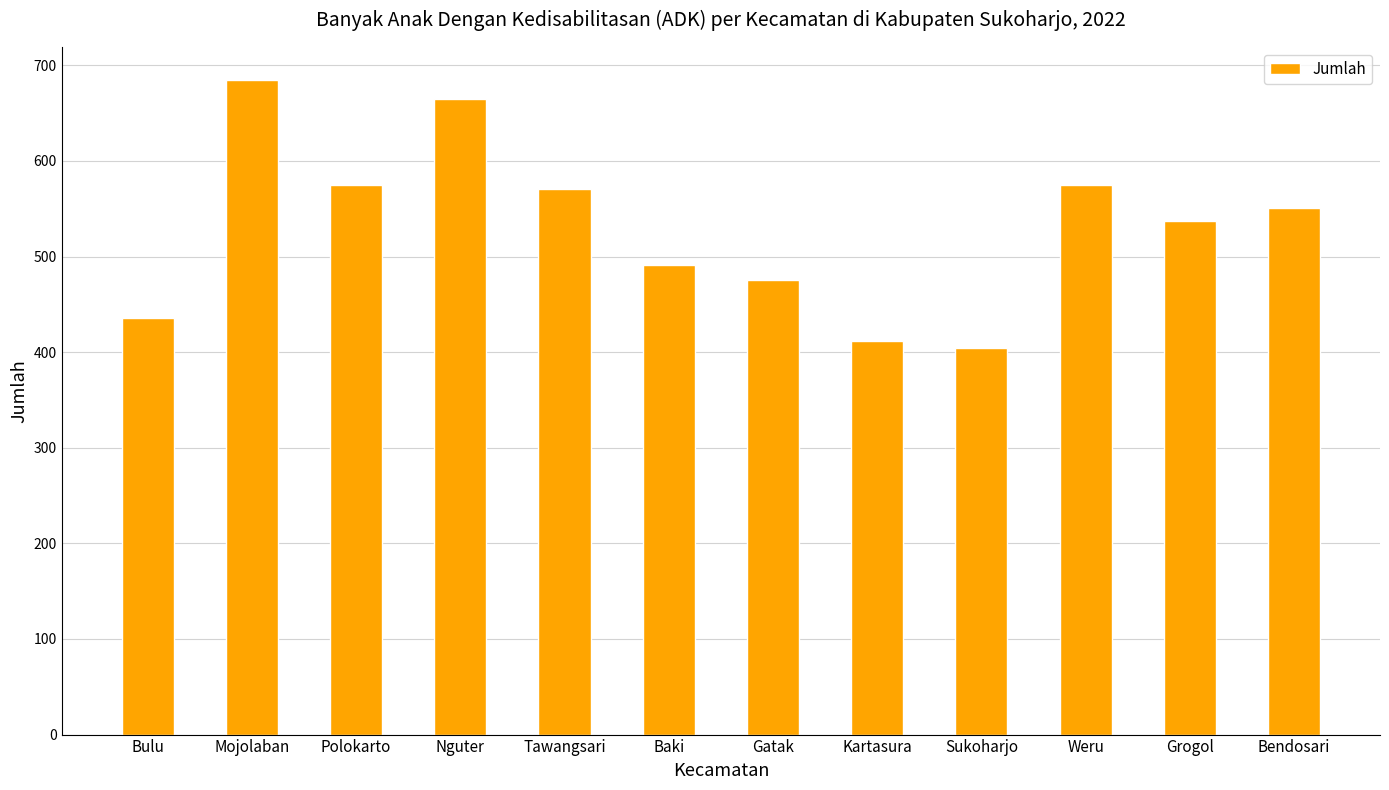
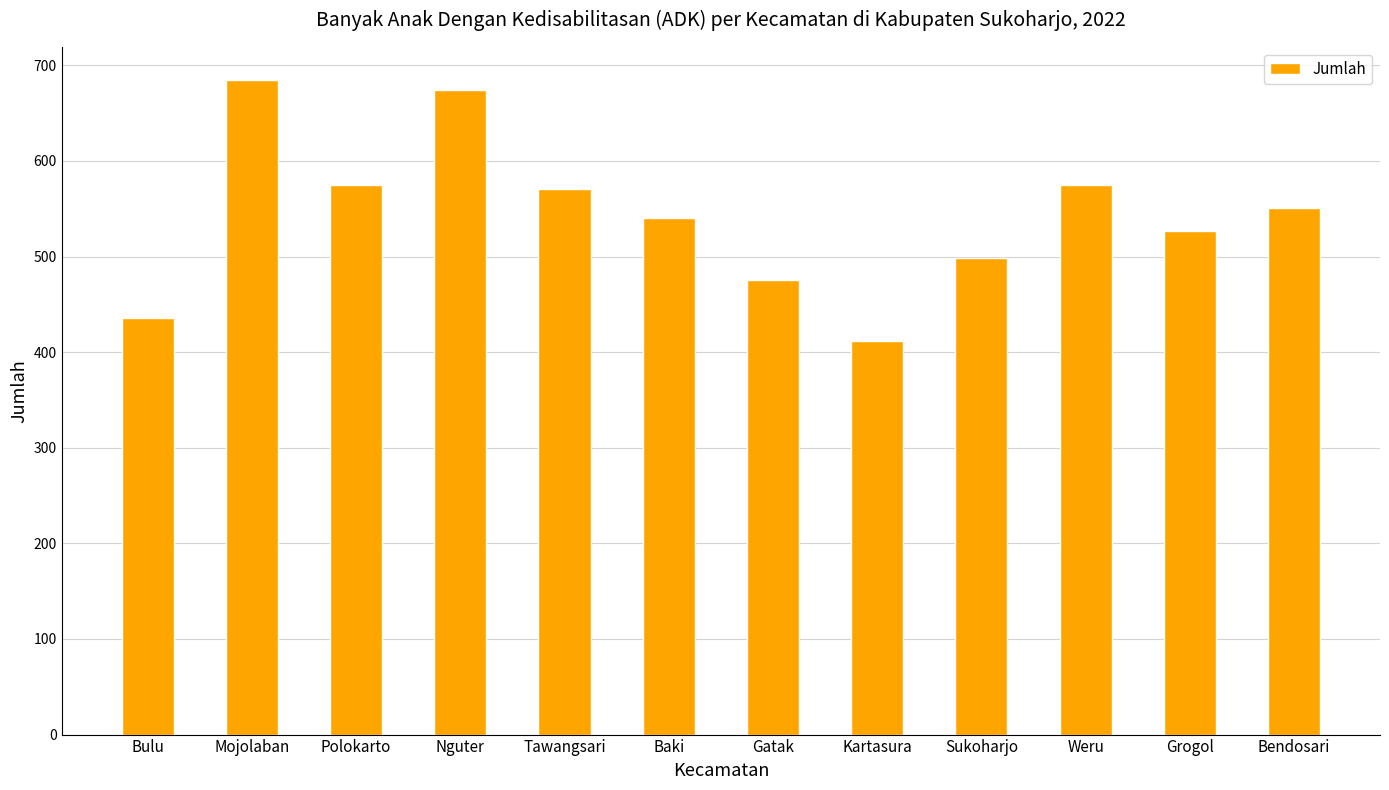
  {
    "Bulu": 440,
    "Mojolaban": 690,
    "Polokarto": 580,
-   "Nguter": 665,
+   "Nguter": 674,
    "Tawangsari": 570,
-   "Baki": 490,
+   "Baki": 540,
    "Gatak": 480,
    "Kartasura": 410,
-   "Sukoharjo": 400,
+   "Sukoharjo": 500,
    "Weru": 580,
-   "Grogol": 540,
+   "Grogol": 530,
    "Bendosari": 550
  }
